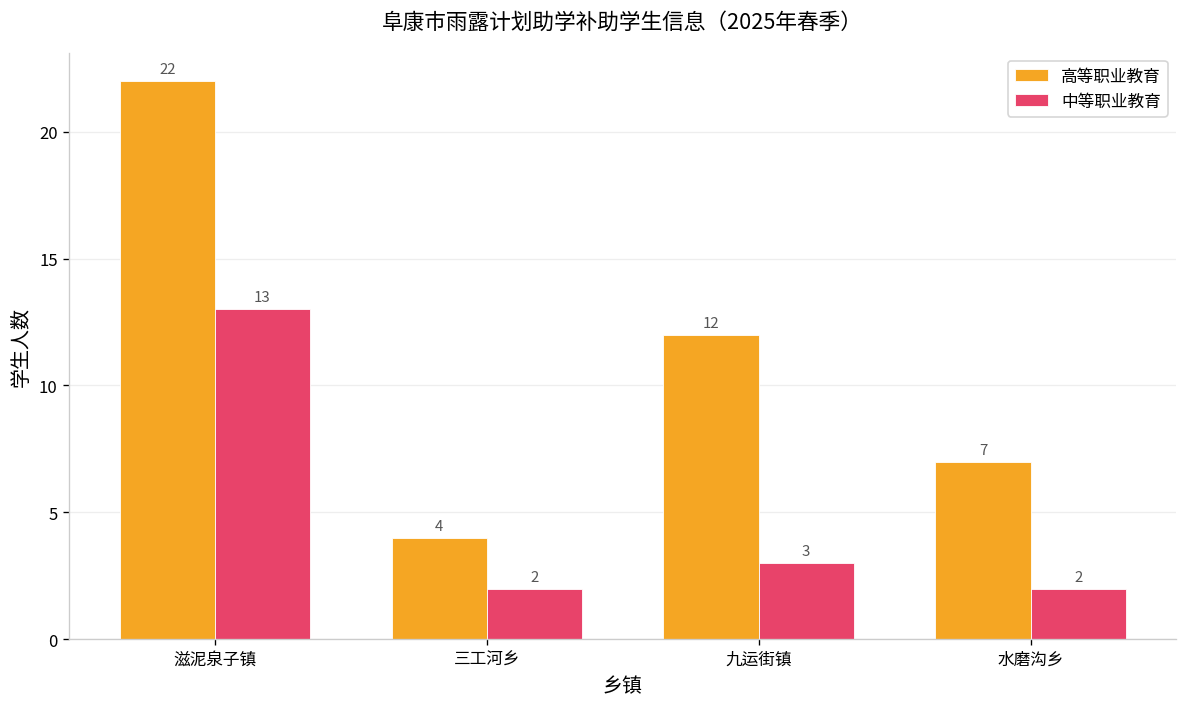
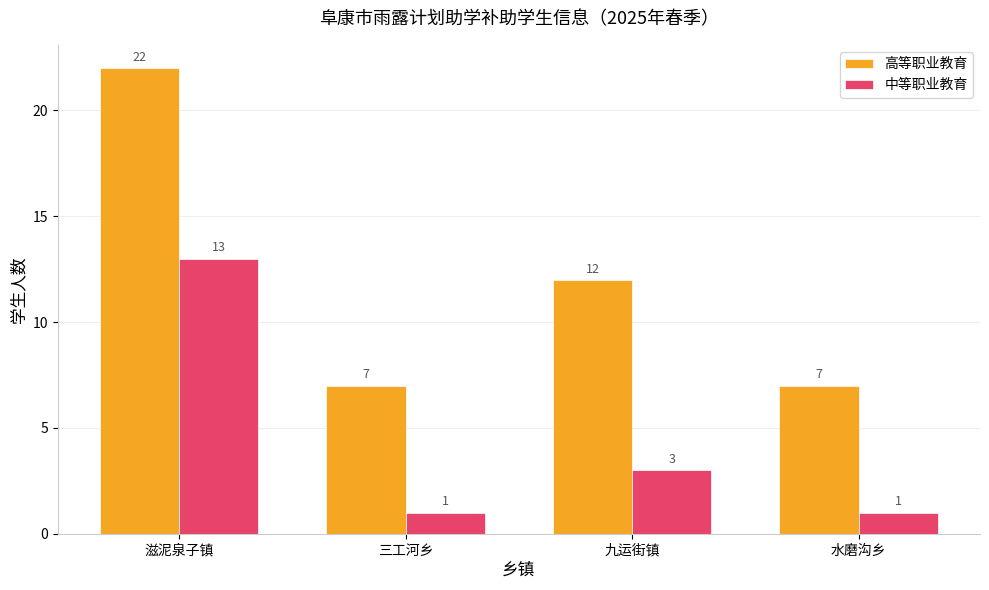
  {
    "高等职业教育": {
      "滋泥泉子镇": 22,
-     "三工河乡": 4,
+     "三工河乡": 7,
      "九运街镇": 12,
      "水磨沟乡": 7
    },
    "中等职业教育": {
      "滋泥泉子镇": 13,
-     "三工河乡": 2,
+     "三工河乡": 1,
      "九运街镇": 3,
-     "水磨沟乡": 2
+     "水磨沟乡": 1
    }
  }
